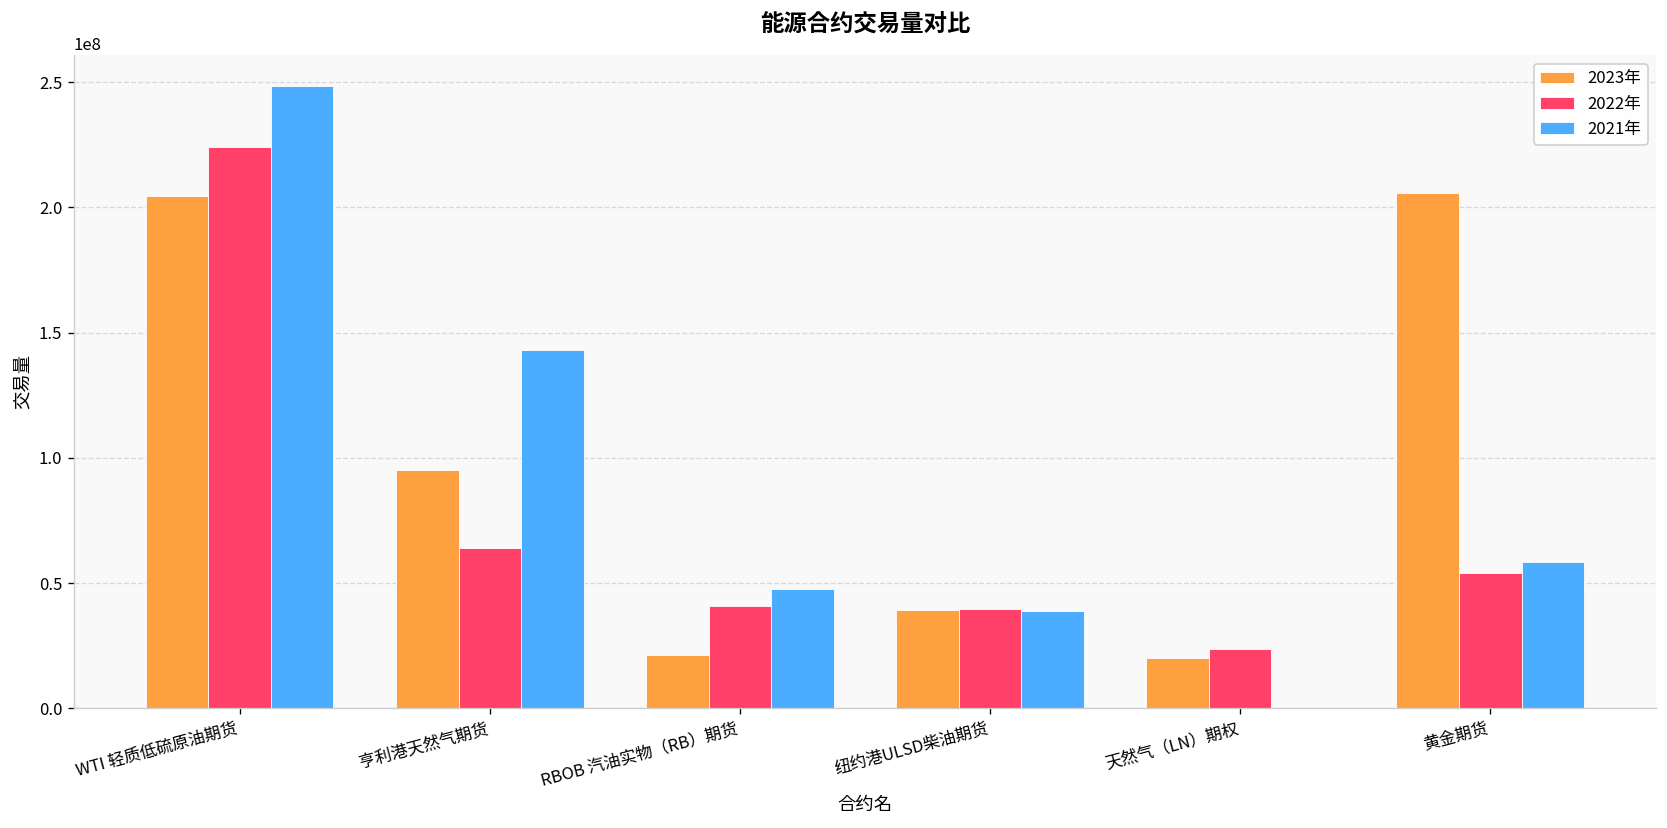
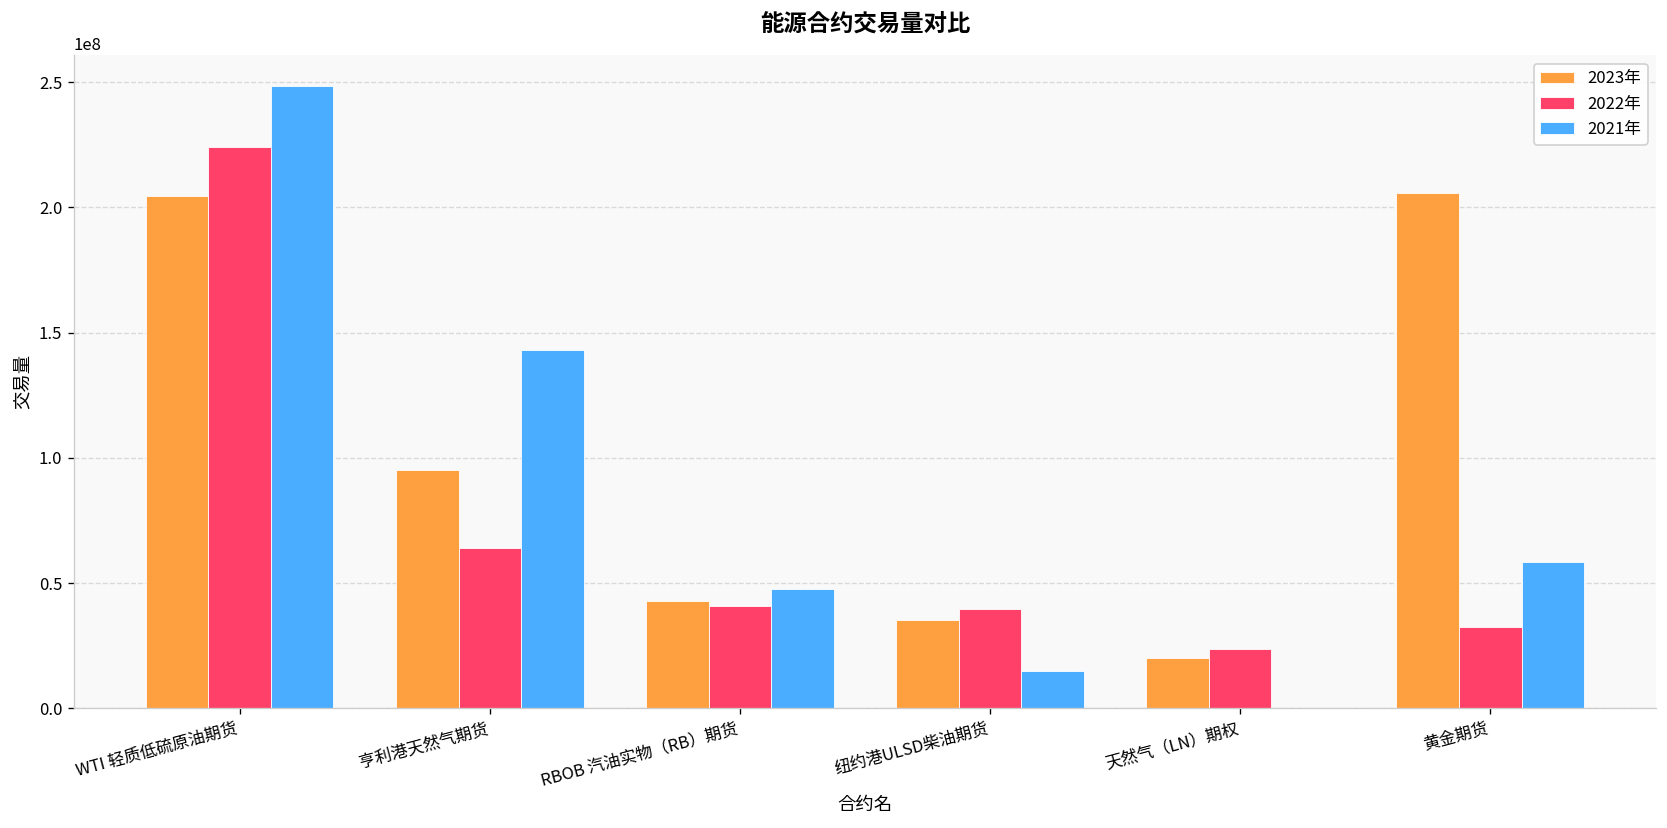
  {
    "2023年": {
      "WTI 轻质低硫原油期货": 204000000,
      "亨利港天然气期货": 95000000,
-     "RBOB 汽油实物（RB）期货": 21000000,
-     "纽约港ULSD柴油期货": 39000000,
+     "RBOB 汽油实物（RB）期货": 43000000,
+     "纽约港ULSD柴油期货": 35000000,
      "天然气（LN）期权": 20000000,
      "黄金期货": 206000000
    },
    "2022年": {
      "WTI 轻质低硫原油期货": 224000000,
      "亨利港天然气期货": 64000000,
      "RBOB 汽油实物（RB）期货": 41000000,
      "纽约港ULSD柴油期货": 40000000,
      "天然气（LN）期权": 24000000,
-     "黄金期货": 54000000
+     "黄金期货": 33000000
    },
    "2021年": {
      "WTI 轻质低硫原油期货": 248000000,
      "亨利港天然气期货": 143000000,
      "RBOB 汽油实物（RB）期货": 48000000,
-     "纽约港ULSD柴油期货": 39000000,
+     "纽约港ULSD柴油期货": 15000000,
      "天然气（LN）期权": 0,
      "黄金期货": 58000000
    }
  }
